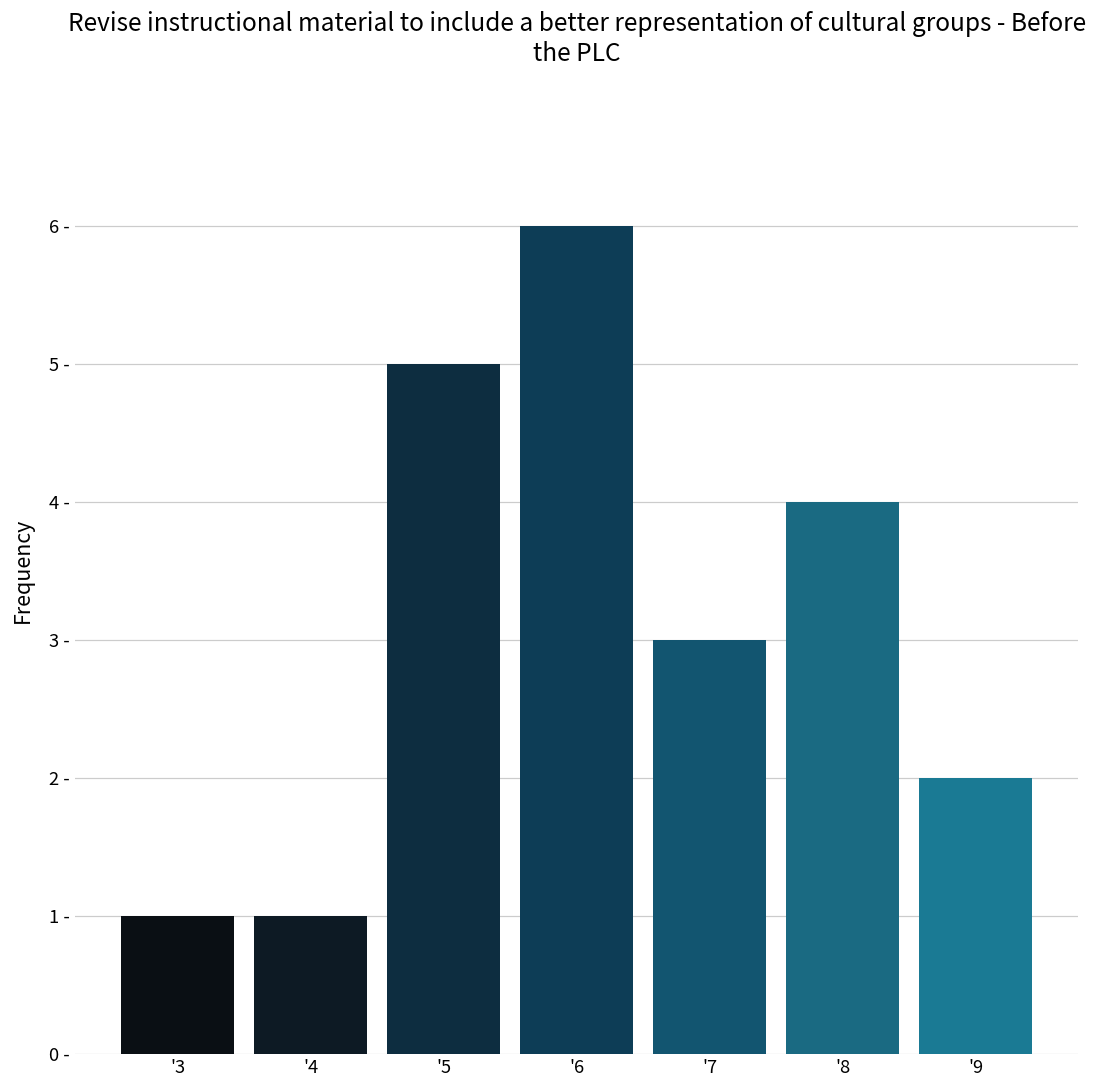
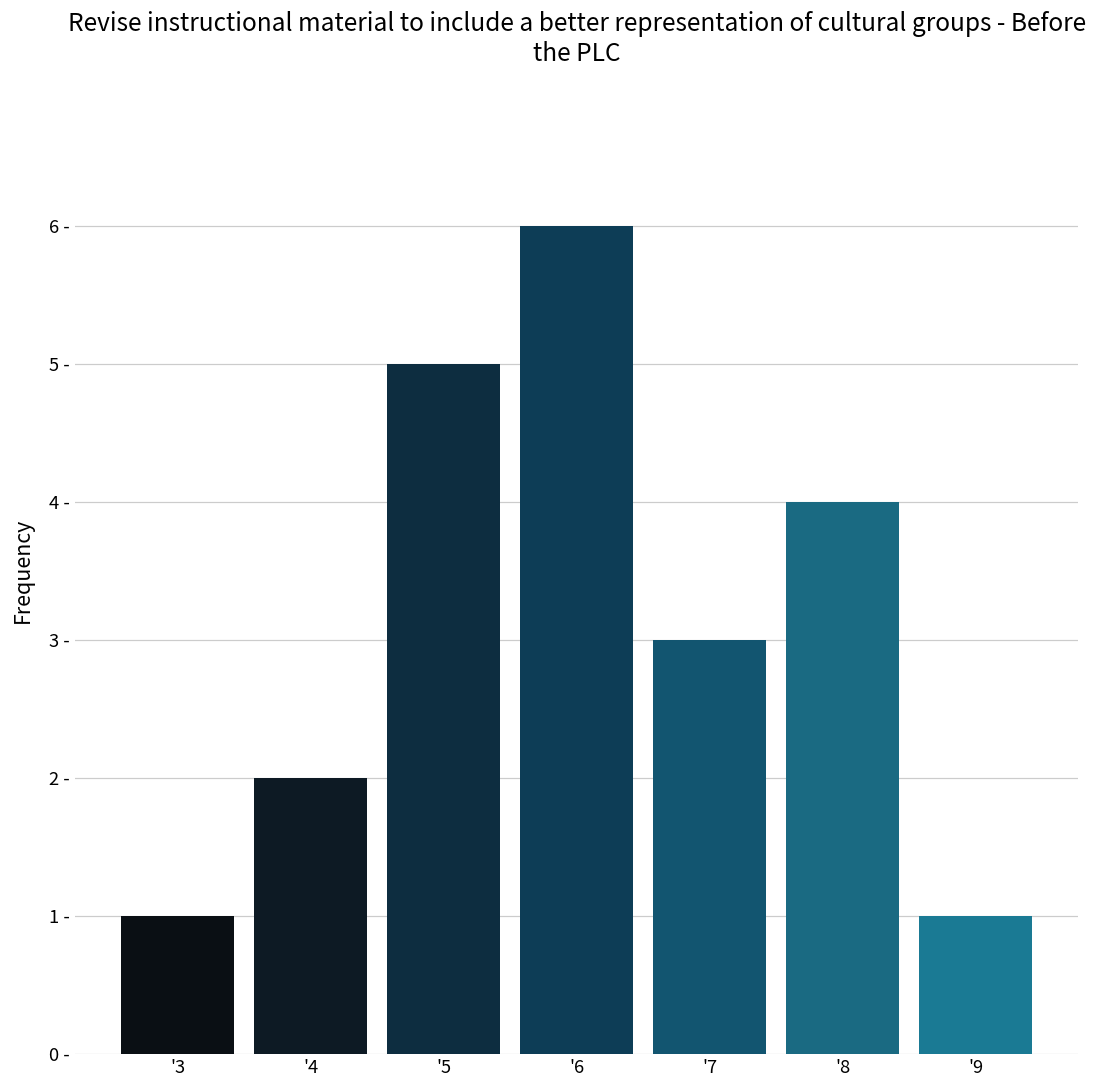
  {
    "'3": "1 -",
-   "'4": "1 -",
+   "'4": "2 -",
    "'5": "5 -",
    "'6": "6 -",
    "'7": "3 -",
    "'8": "4 -",
-   "'9": "2 -"
+   "'9": "1 -"
  }
